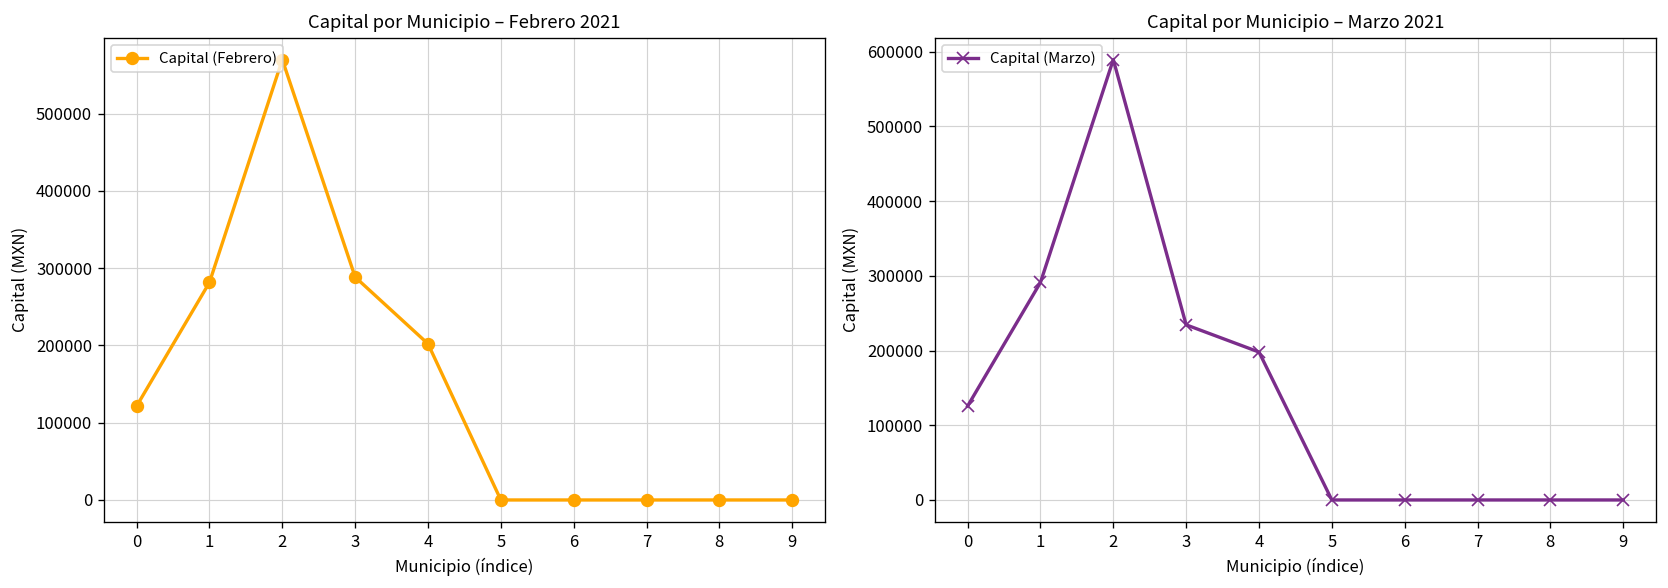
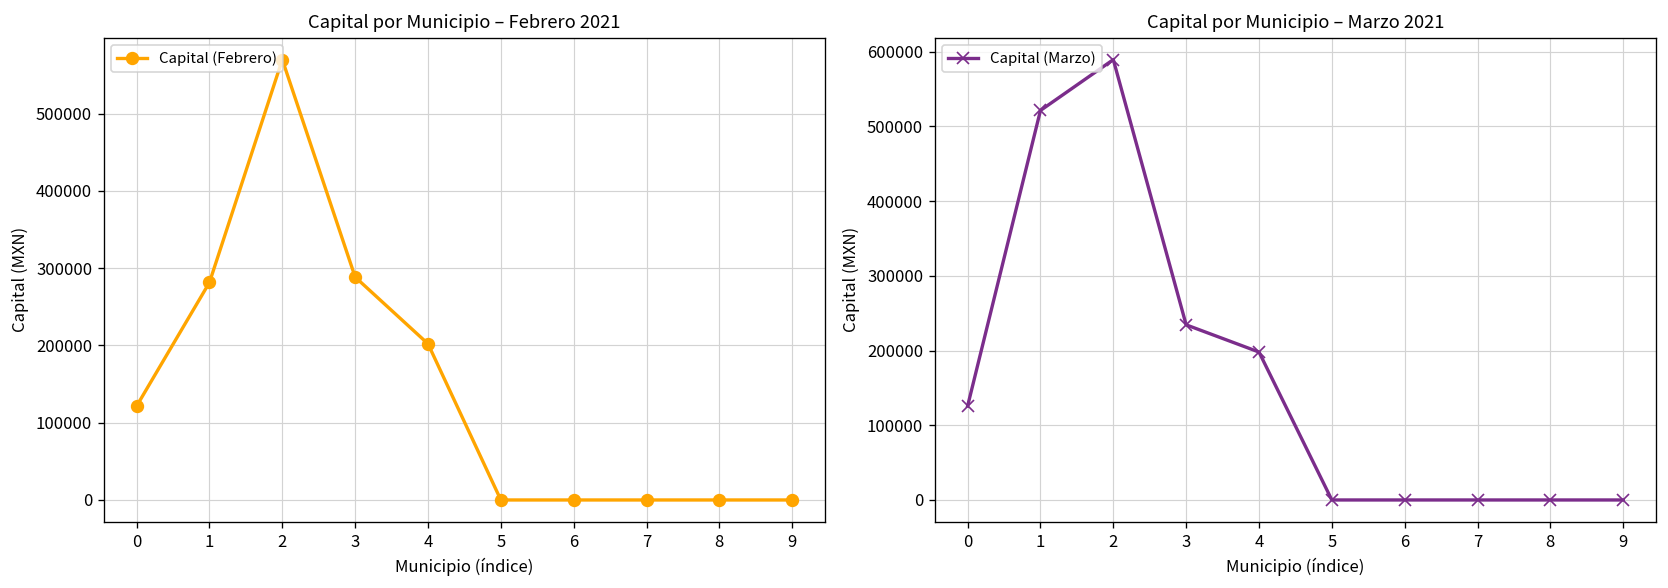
  {
    "Capital por Municipio – Febrero 2021": {
      "0": 120000,
      "1": 280000,
      "3": 290000,
      "4": 200000,
      "5": 0,
      "6": 0,
      "7": 0,
      "8": 0,
      "9": 0
    },
    "Capital por Municipio – Marzo 2021": {
      "0": 130000,
-     "1": 290000,
+     "1": 520000,
      "2": 590000,
      "3": 230000,
      "4": 200000,
      "5": 0,
      "6": 0,
      "7": 0,
      "8": 0,
      "9": 0
    }
  }
